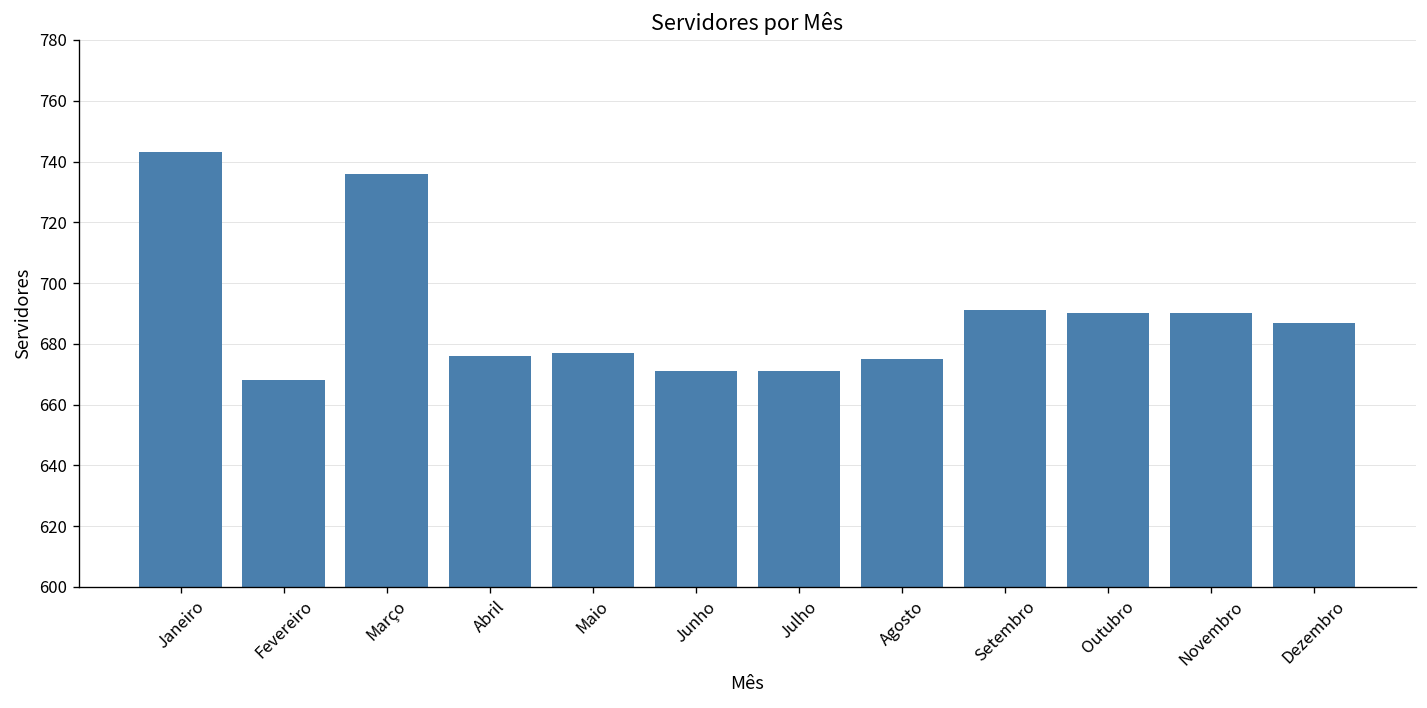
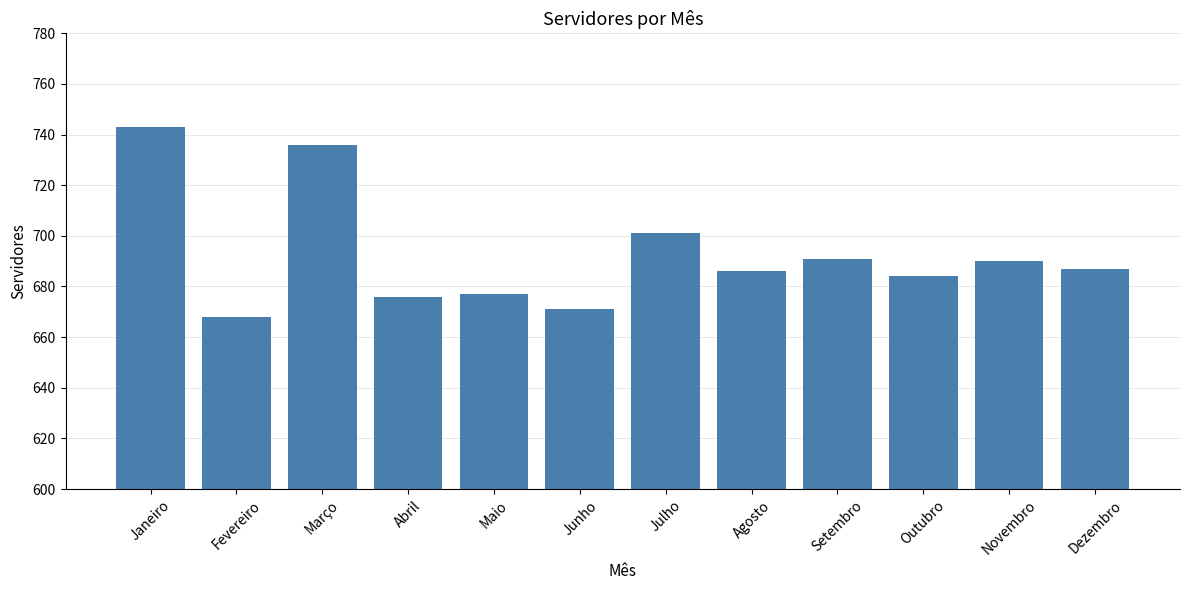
  {
    "Janeiro": 743,
    "Fevereiro": 668,
    "Março": 736,
    "Abril": 676,
    "Maio": 677,
    "Junho": 671,
-   "Julho": 671,
-   "Agosto": 675,
+   "Julho": 701,
+   "Agosto": 686,
    "Setembro": 691,
-   "Outubro": 690,
+   "Outubro": 684,
    "Novembro": 690,
    "Dezembro": 687
  }
